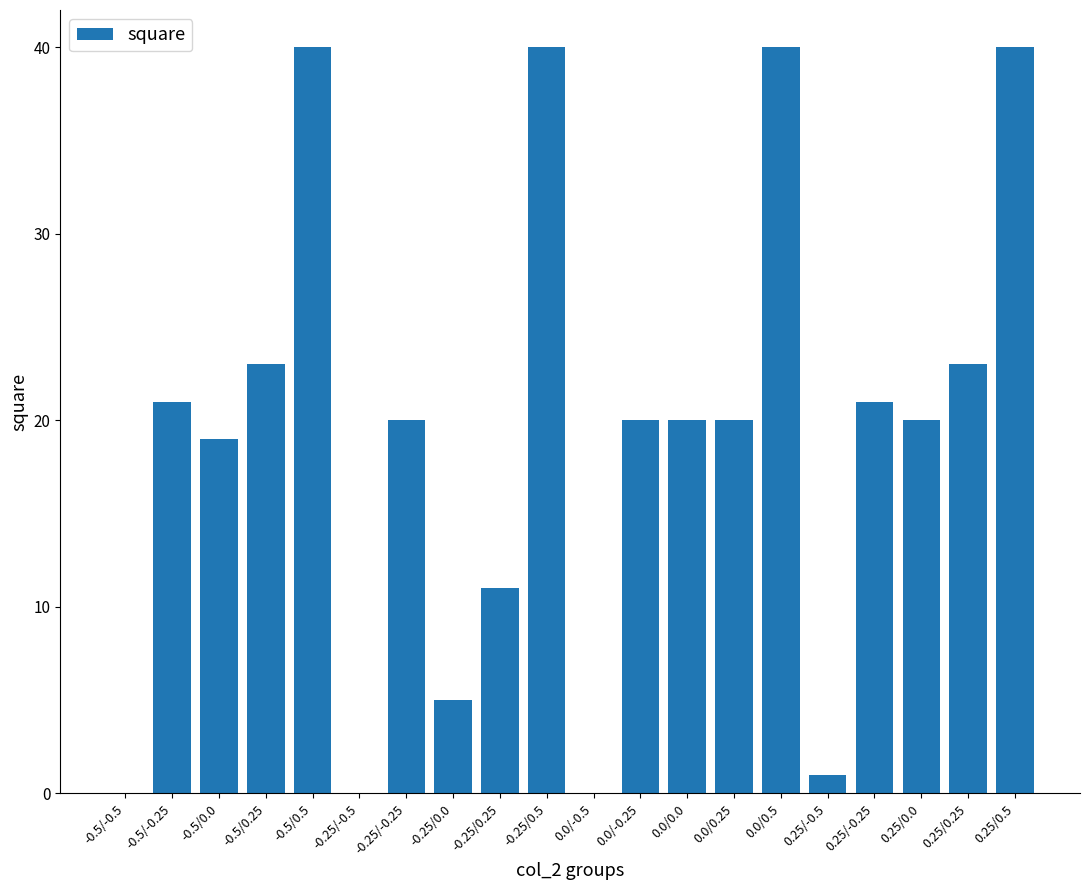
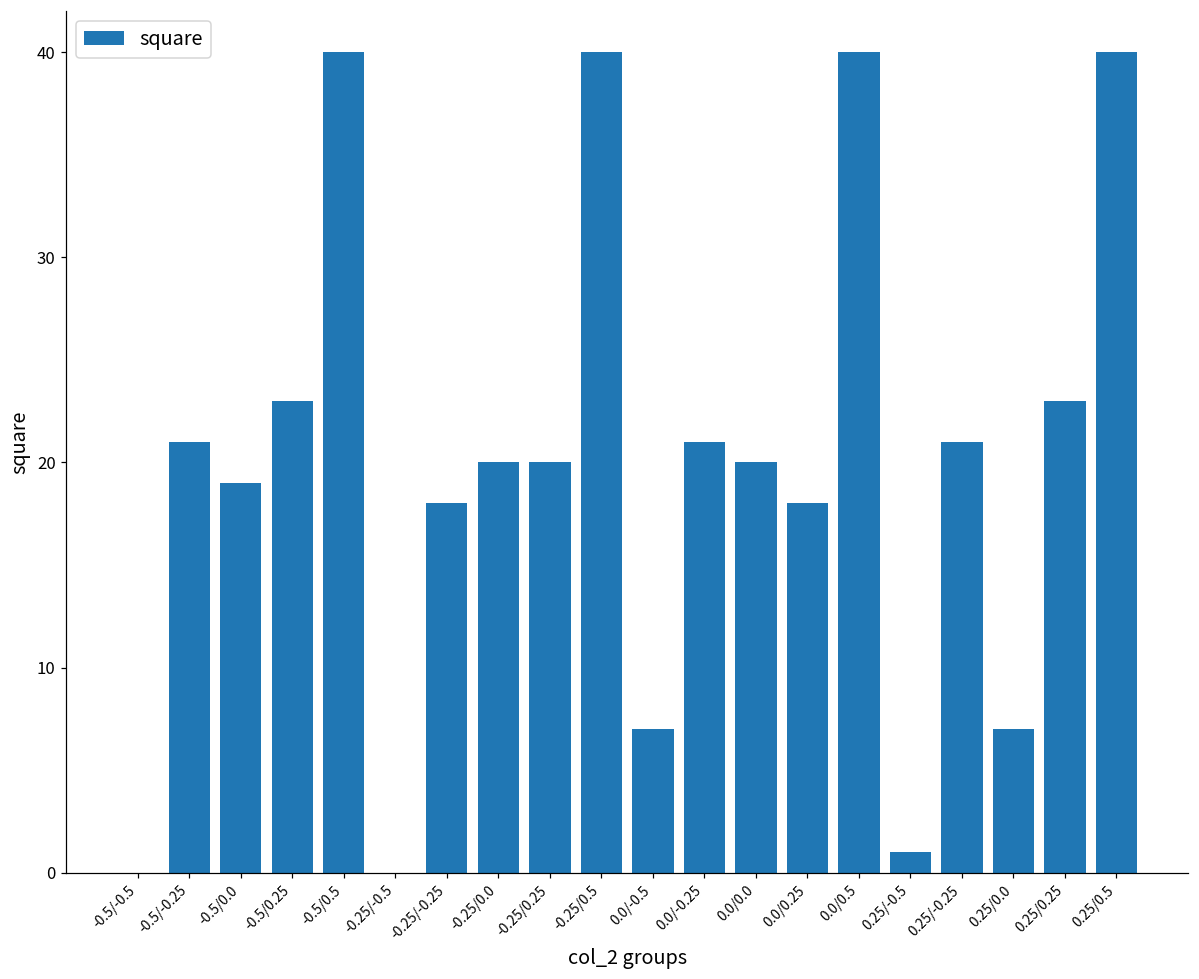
  {
    "-0.5/-0.5": 0,
    "-0.5/-0.25": 21,
    "-0.5/0.0": 19,
    "-0.5/0.25": 23,
    "-0.5/0.5": 40,
    "-0.25/-0.5": 0,
-   "-0.25/-0.25": 20,
-   "-0.25/0.0": 5,
-   "-0.25/0.25": 11,
+   "-0.25/-0.25": 18,
+   "-0.25/0.0": 20,
+   "-0.25/0.25": 20,
    "-0.25/0.5": 40,
-   "0.0/-0.5": 0,
-   "0.0/-0.25": 20,
+   "0.0/-0.5": 7,
+   "0.0/-0.25": 21,
    "0.0/0.0": 20,
-   "0.0/0.25": 20,
+   "0.0/0.25": 18,
    "0.0/0.5": 40,
    "0.25/-0.5": 1,
    "0.25/-0.25": 21,
-   "0.25/0.0": 20,
+   "0.25/0.0": 7,
    "0.25/0.25": 23,
    "0.25/0.5": 40
  }
